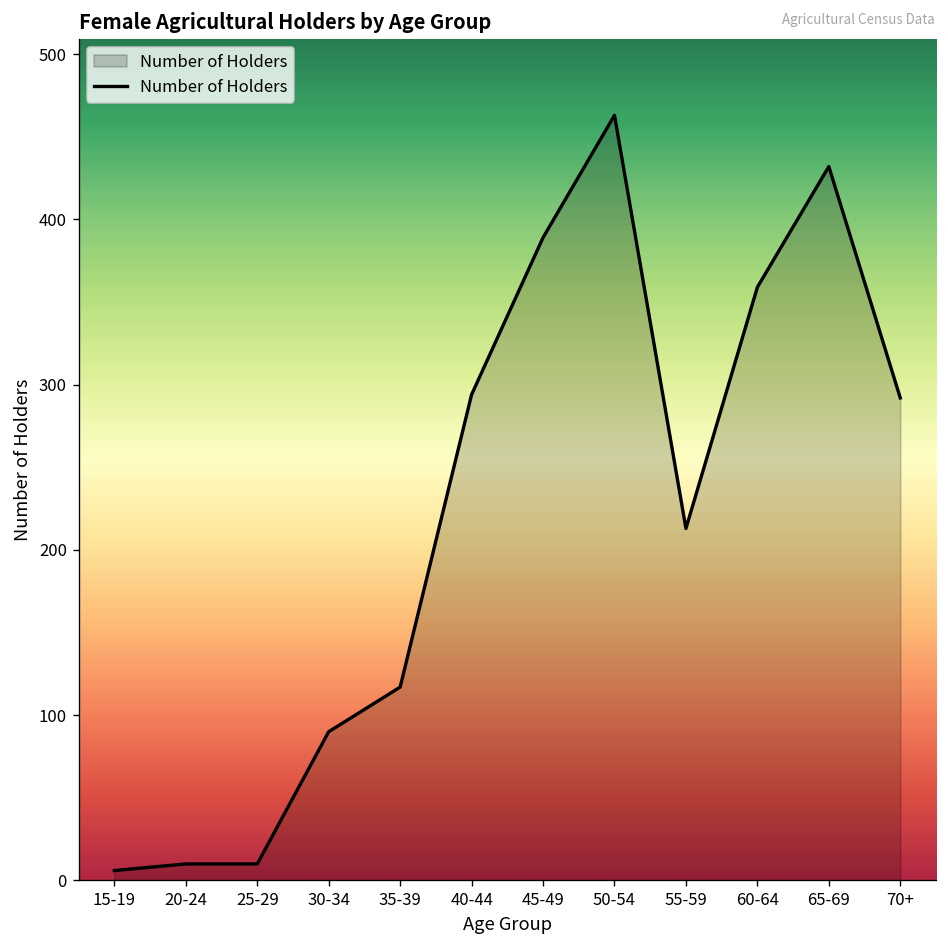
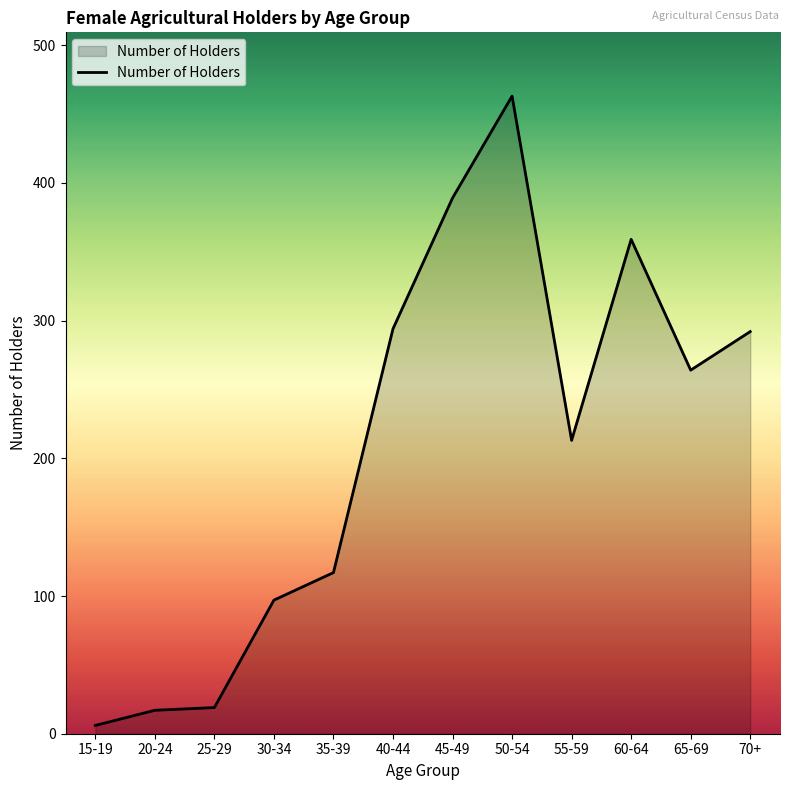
  {
    "15-19": 6,
-   "20-24": 10,
-   "25-29": 10,
-   "30-34": 90,
+   "20-24": 17,
+   "25-29": 19,
+   "30-34": 97,
    "35-39": 117,
    "40-44": 294,
    "45-49": 389,
    "50-54": 463,
    "55-59": 213,
    "60-64": 359,
-   "65-69": 432,
+   "65-69": 264,
    "70+": 292
  }
